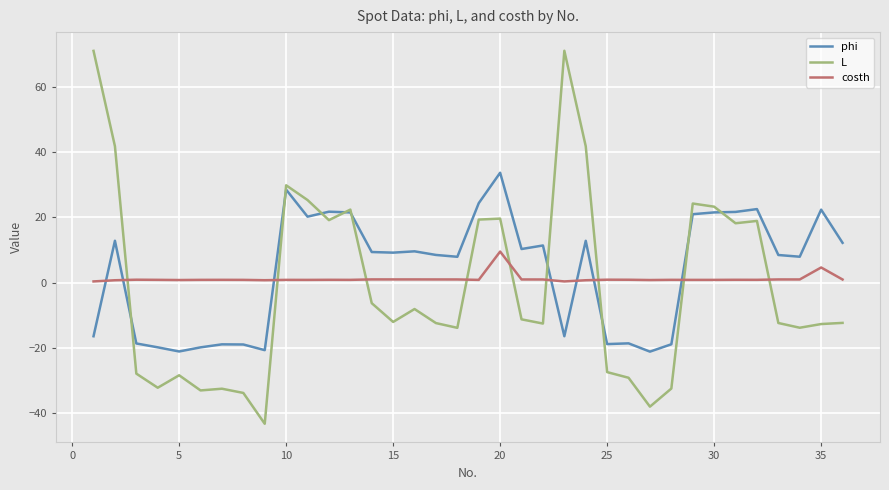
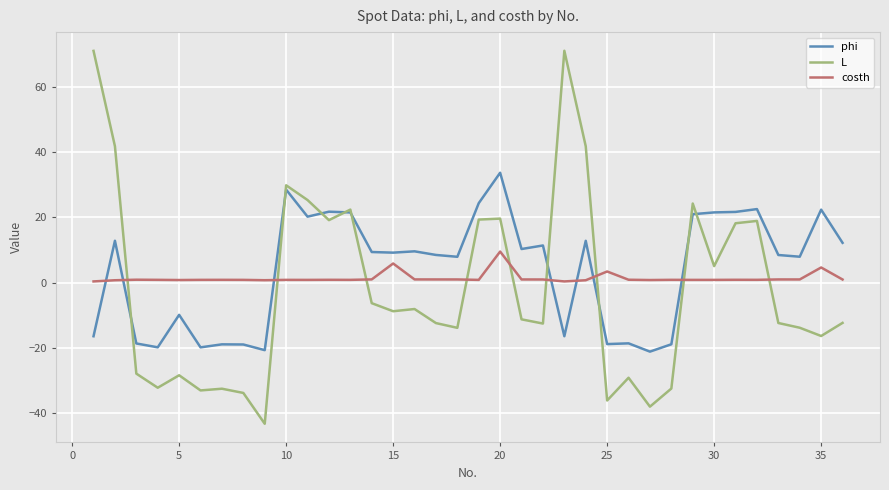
  {
    "phi": {
-     "5": -21,
+     "5": -10,
      "10": 28,
      "15": 9,
      "20": 34,
      "25": -19,
      "30": 22,
      "35": 22
    },
    "L": {
      "5": -28,
      "10": 30,
-     "15": -12,
+     "15": -9,
      "20": 20,
-     "25": -27,
-     "30": 23,
-     "35": -13
+     "25": -36,
+     "30": 5,
+     "35": -16
    },
    "costh": {
      "5": 1,
      "10": 1,
-     "15": 1,
+     "15": 6,
      "20": 9,
-     "25": 1,
+     "25": 3,
      "30": 1,
      "35": 5
    }
  }
